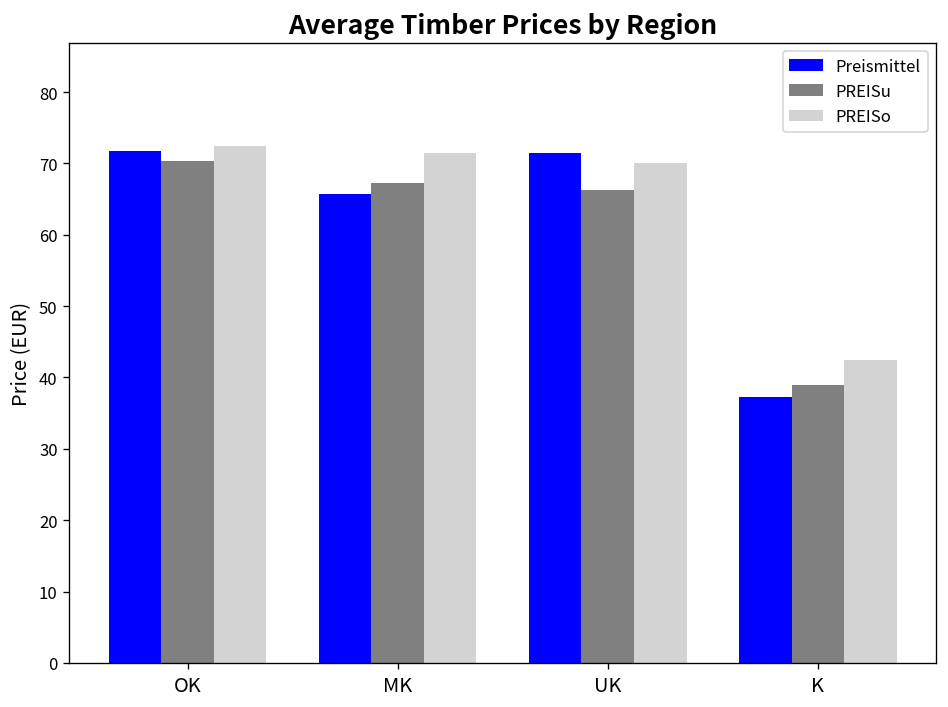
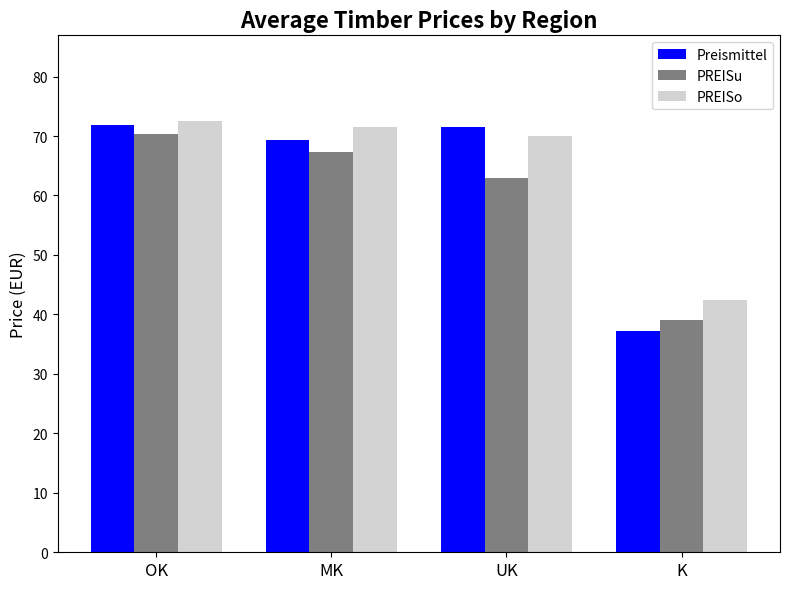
  {
    "Preismittel": {
      "OK": 72,
-     "MK": 66,
+     "MK": 69,
      "UK": 71,
      "K": 37
    },
    "PREISu": {
      "OK": 70,
      "MK": 67,
-     "UK": 66,
+     "UK": 63,
      "K": 39
    },
    "PREISo": {
      "OK": 72,
      "MK": 71,
      "UK": 70,
      "K": 43
    }
  }
